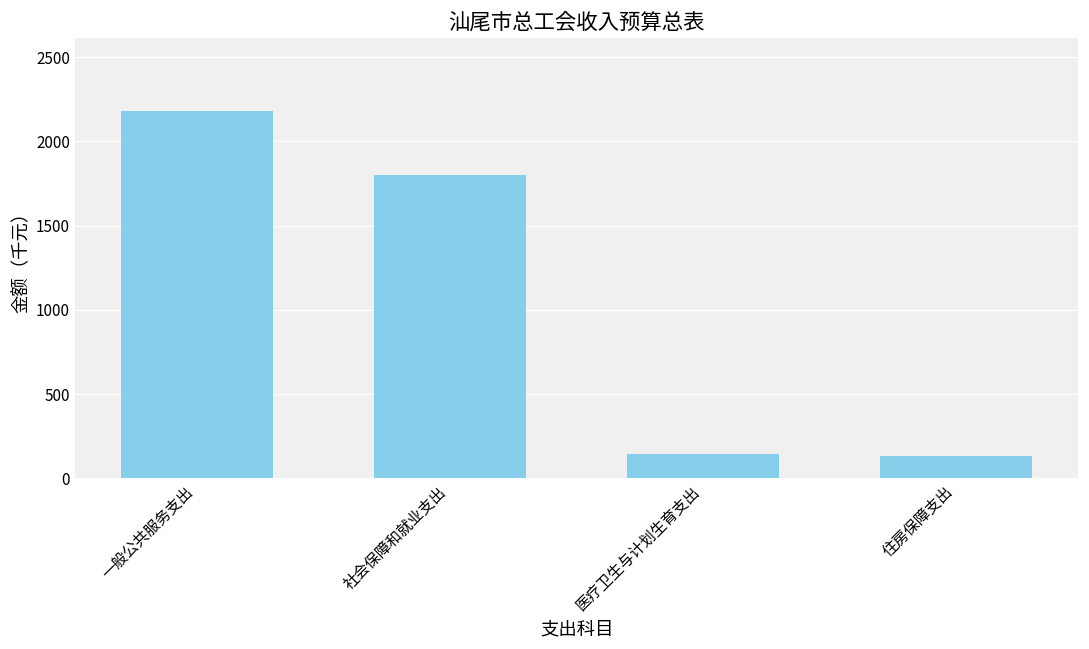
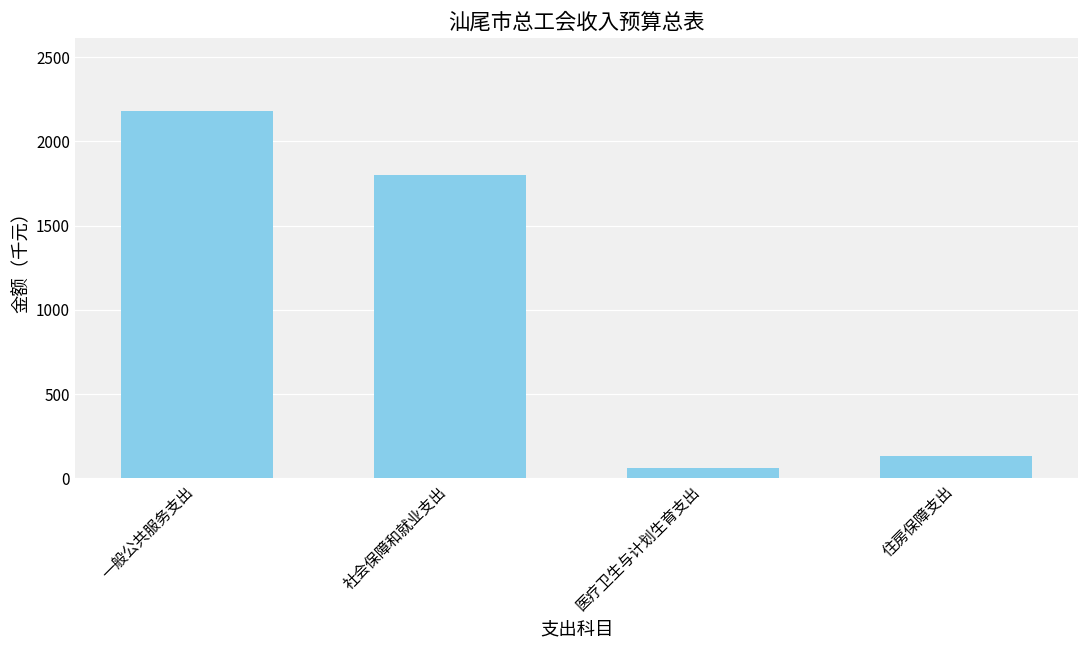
  {
    "一般公共服务支出": 2180,
    "社会保障和就业支出": 1800,
-   "医疗卫生与计划生育支出": 140,
+   "医疗卫生与计划生育支出": 60,
    "住房保障支出": 130
  }
